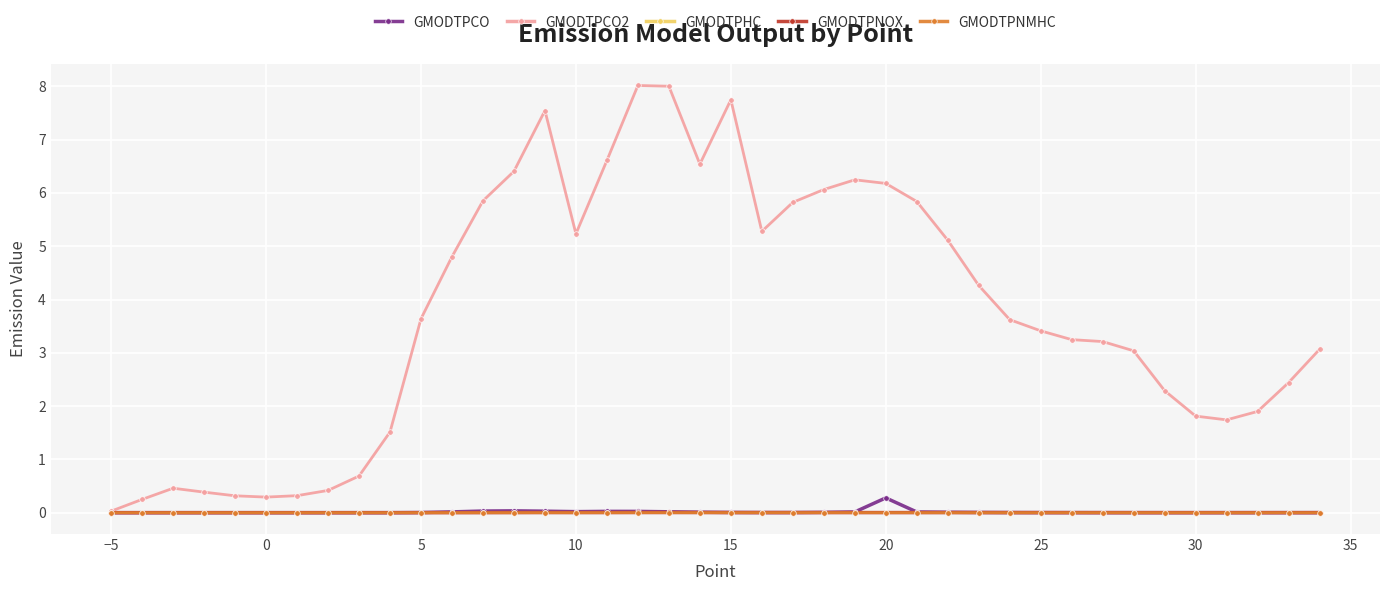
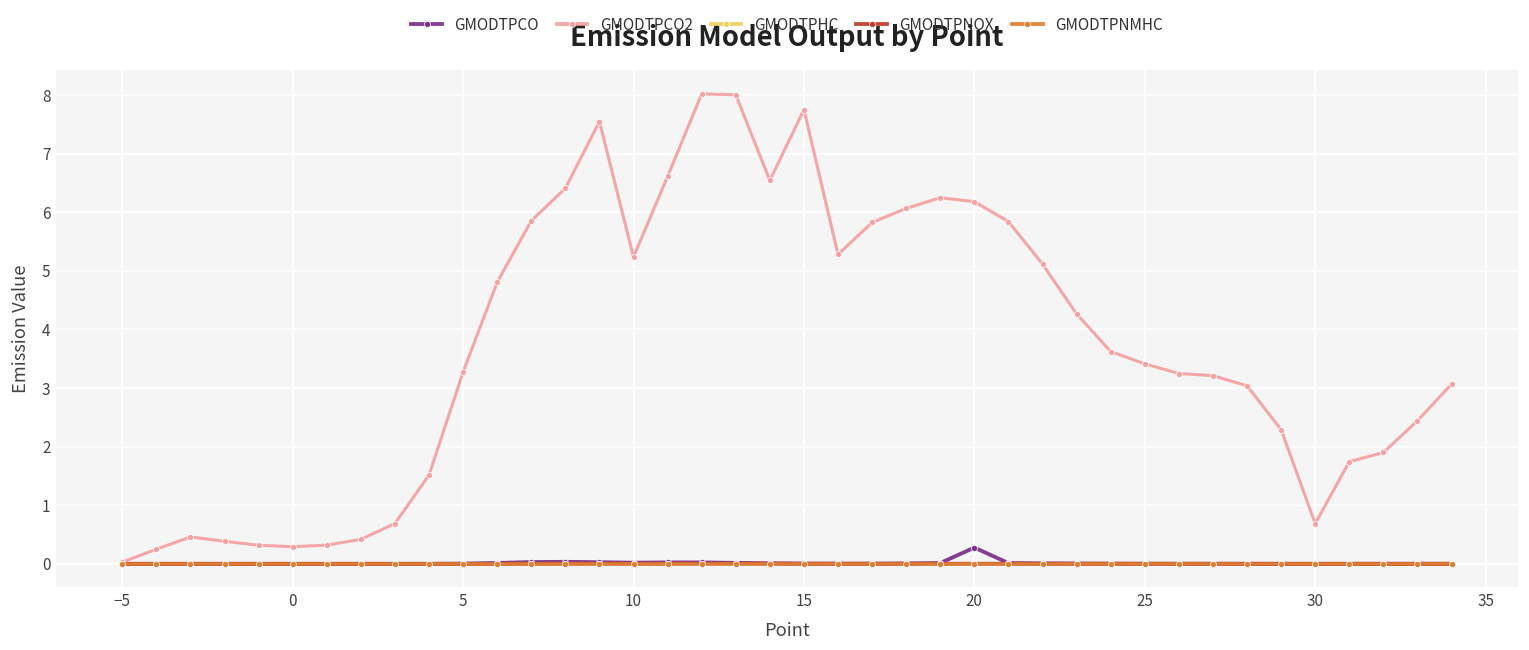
  {
    "GMODTPCO": {
      "20": 0.3
    },
    "GMODTPCO2": {
      "0": 0.3,
-     "5": 3.6,
+     "5": 3.3,
      "10": 5.2,
      "15": 7.7,
      "20": 6.2,
      "25": 3.4,
-     "30": 1.8
+     "30": 0.7
    }
  }
